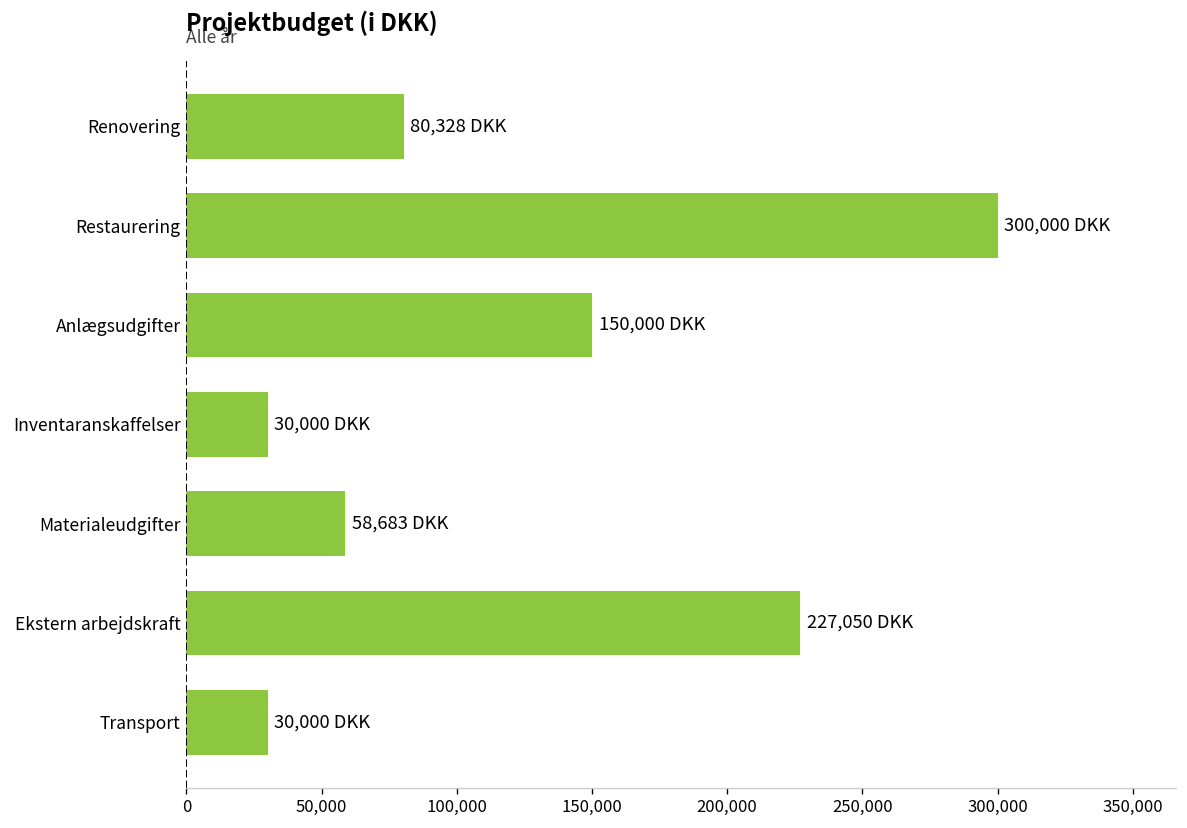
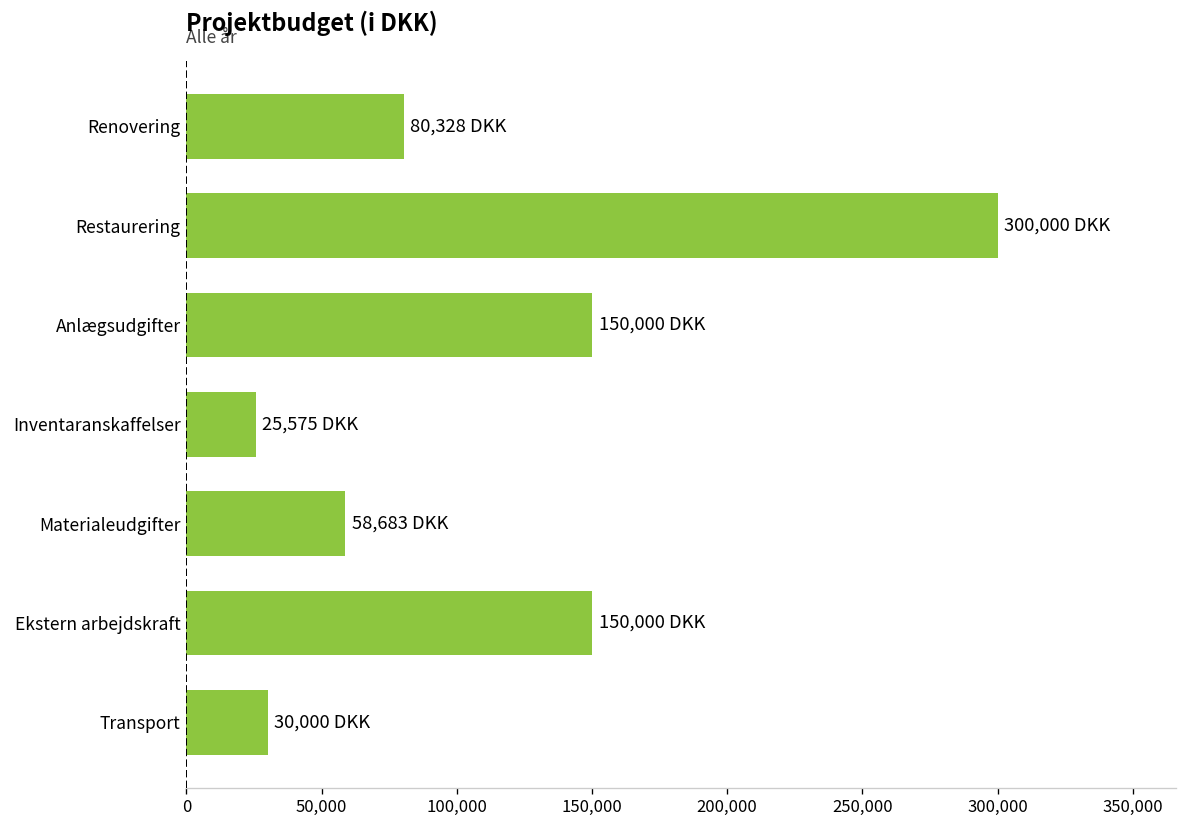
  {
    "Renovering": "80,328",
    "Restaurering": "300,000",
    "Anlægsudgifter": "150,000",
-   "Inventaranskaffelser": "30,000",
+   "Inventaranskaffelser": "25,575",
    "Materialeudgifter": "58,683",
-   "Ekstern arbejdskraft": "227,050",
+   "Ekstern arbejdskraft": "150,000",
    "Transport": "30,000"
  }
